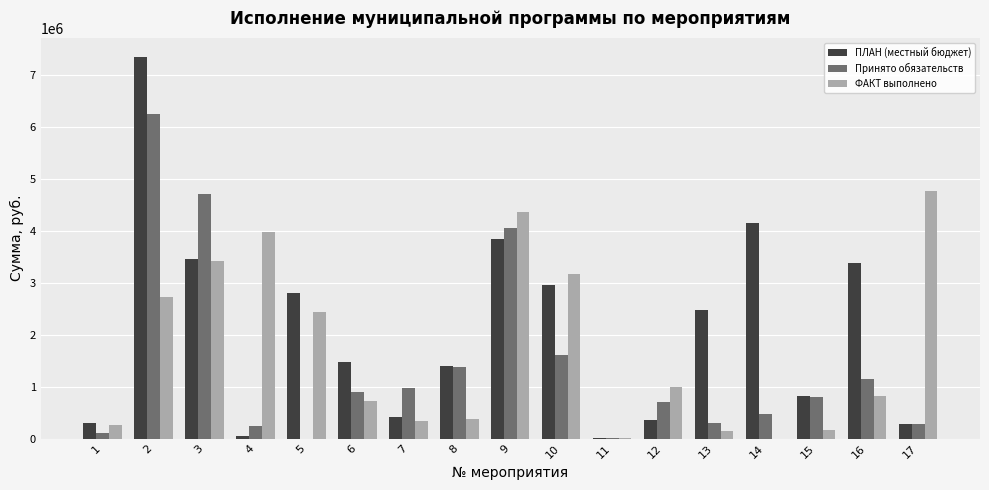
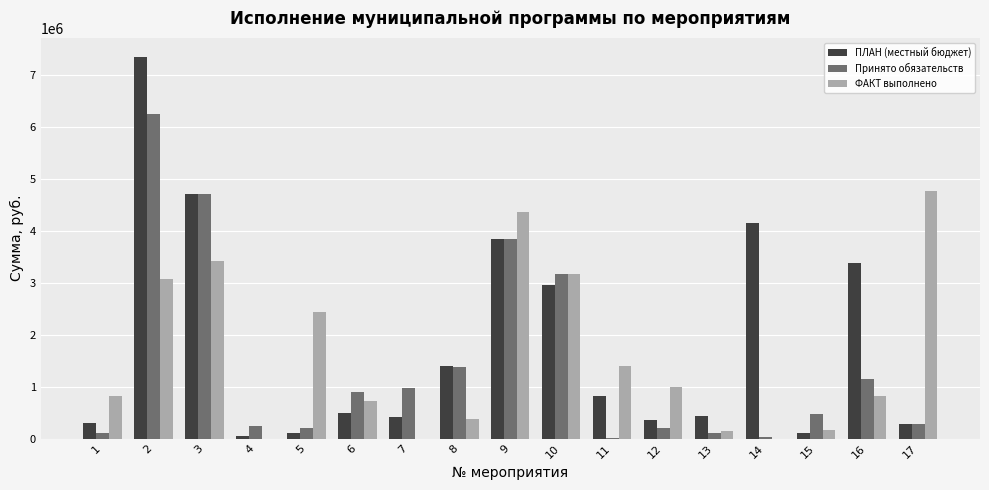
  {
    "ПЛАН (местный бюджет)": {
      "1": 300000,
      "2": 7300000,
-     "3": 3500000,
+     "3": 4700000,
      "4": 100000,
-     "5": 2800000,
-     "6": 1500000,
+     "5": 100000,
+     "6": 500000,
      "7": 400000,
      "8": 1400000,
      "9": 3800000,
      "10": 2900000,
-     "11": 0,
+     "11": 800000,
      "12": 400000,
-     "13": 2500000,
+     "13": 400000,
      "14": 4100000,
-     "15": 800000,
+     "15": 100000,
      "16": 3400000,
      "17": 300000
    },
    "Принято обязательств": {
      "1": 100000,
      "2": 6200000,
      "3": 4700000,
      "4": 200000,
-     "5": 0,
+     "5": 200000,
      "6": 900000,
      "7": 1000000,
      "8": 1400000,
-     "9": 4000000,
-     "10": 1600000,
-     "12": 700000,
-     "13": 300000,
-     "14": 500000,
-     "15": 800000,
+     "9": 3800000,
+     "10": 3200000,
+     "12": 200000,
+     "13": 100000,
+     "14": 0,
+     "15": 500000,
      "16": 1100000,
      "17": 300000
    },
    "ФАКТ выполнено": {
-     "1": 300000,
-     "2": 2700000,
+     "1": 800000,
+     "2": 3100000,
      "3": 3400000,
-     "4": 4000000,
+     "4": 0,
      "5": 2400000,
      "6": 700000,
-     "7": 300000,
+     "7": 0,
      "8": 400000,
      "9": 4400000,
      "10": 3200000,
-     "11": 0,
+     "11": 1400000,
      "12": 1000000,
      "13": 200000,
      "14": 0,
      "15": 200000,
      "16": 800000,
      "17": 4800000
    }
  }
